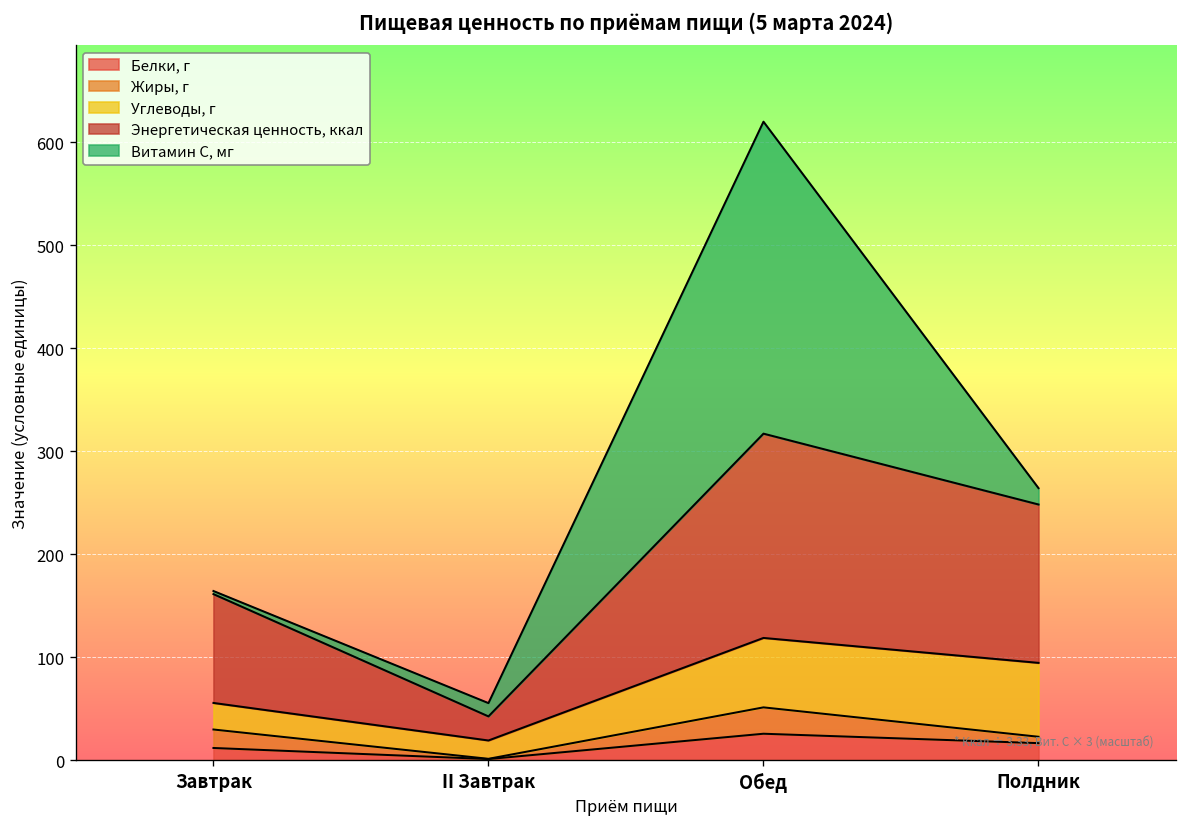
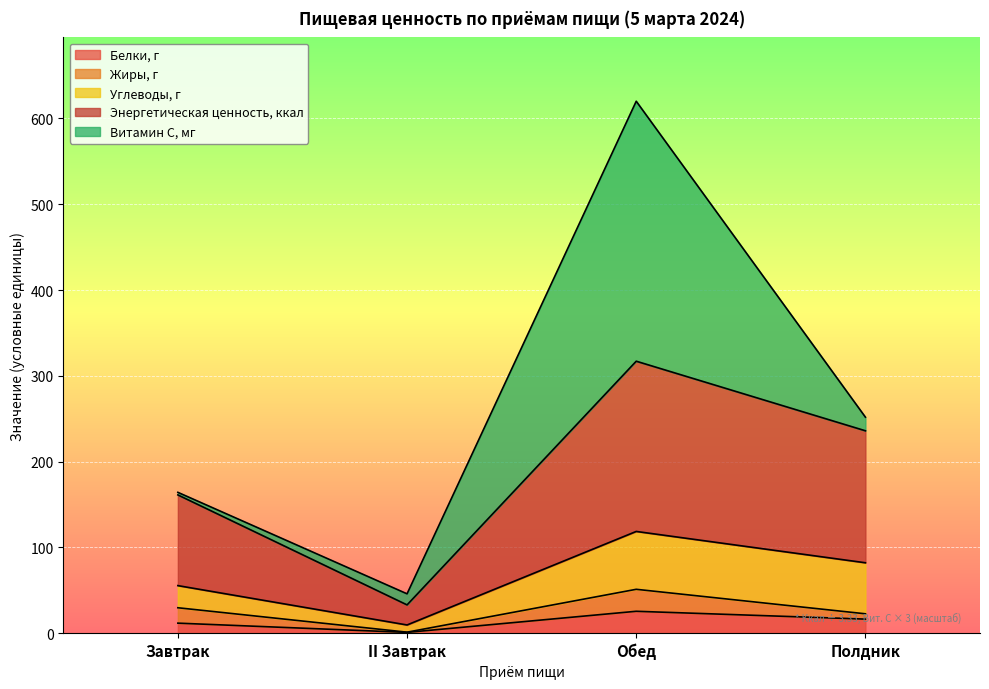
  {
    "Углеводы, г": {
      "Завтрак": 30,
-     "II Завтрак": 20,
+     "II Завтрак": 10,
      "Обед": 70,
-     "Полдник": 70
+     "Полдник": 60
    },
    "Витамин С, мг": {
      "Завтрак": 0,
      "II Завтрак": 10,
      "Обед": 300,
      "Полдник": 20
    }
  }
